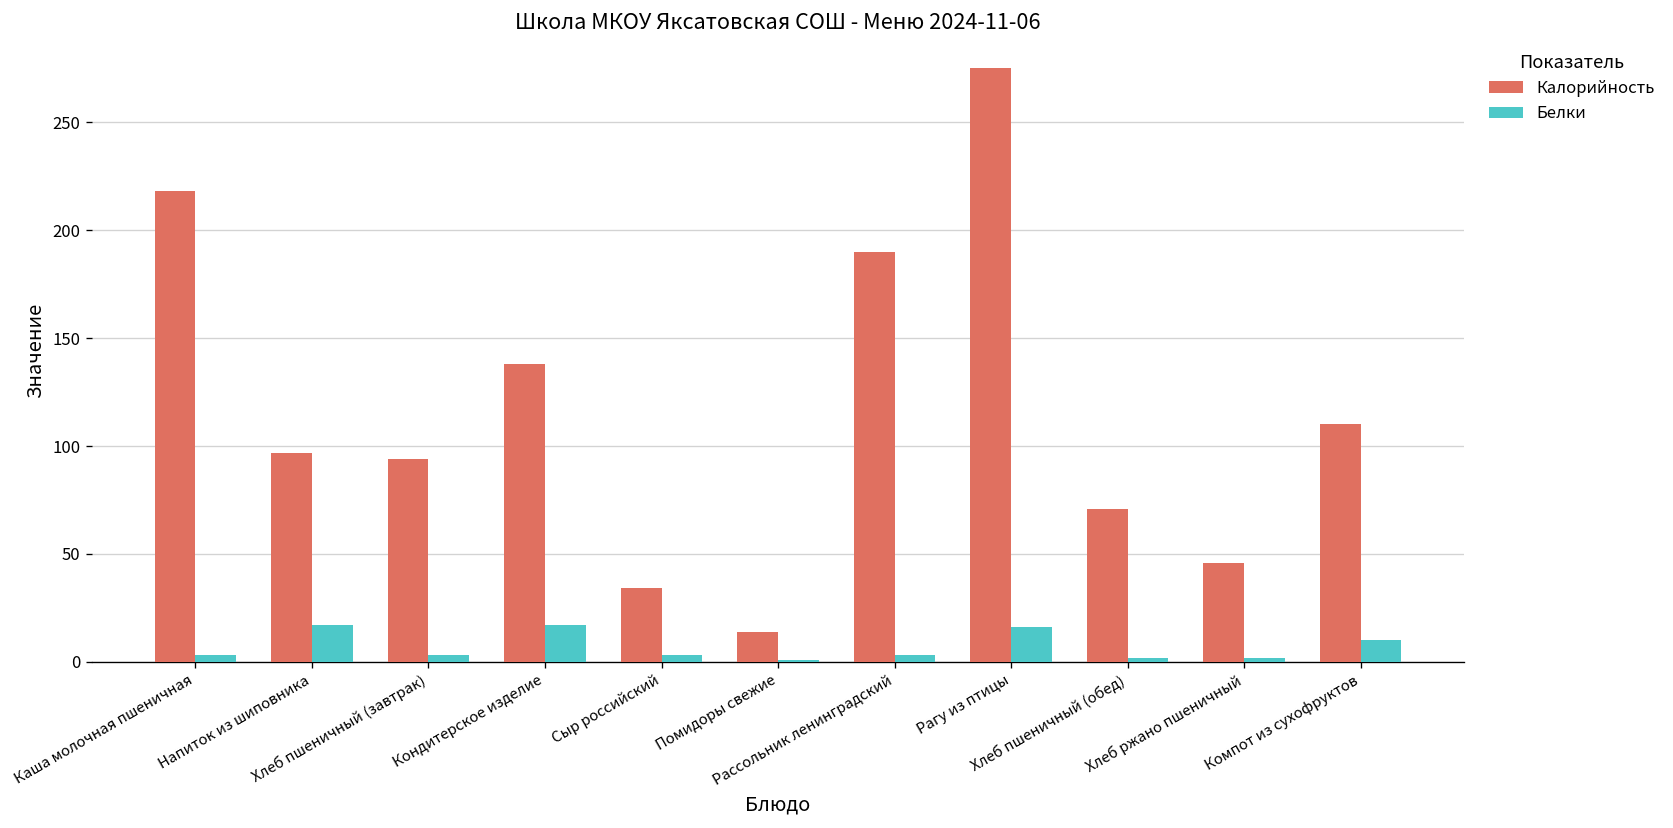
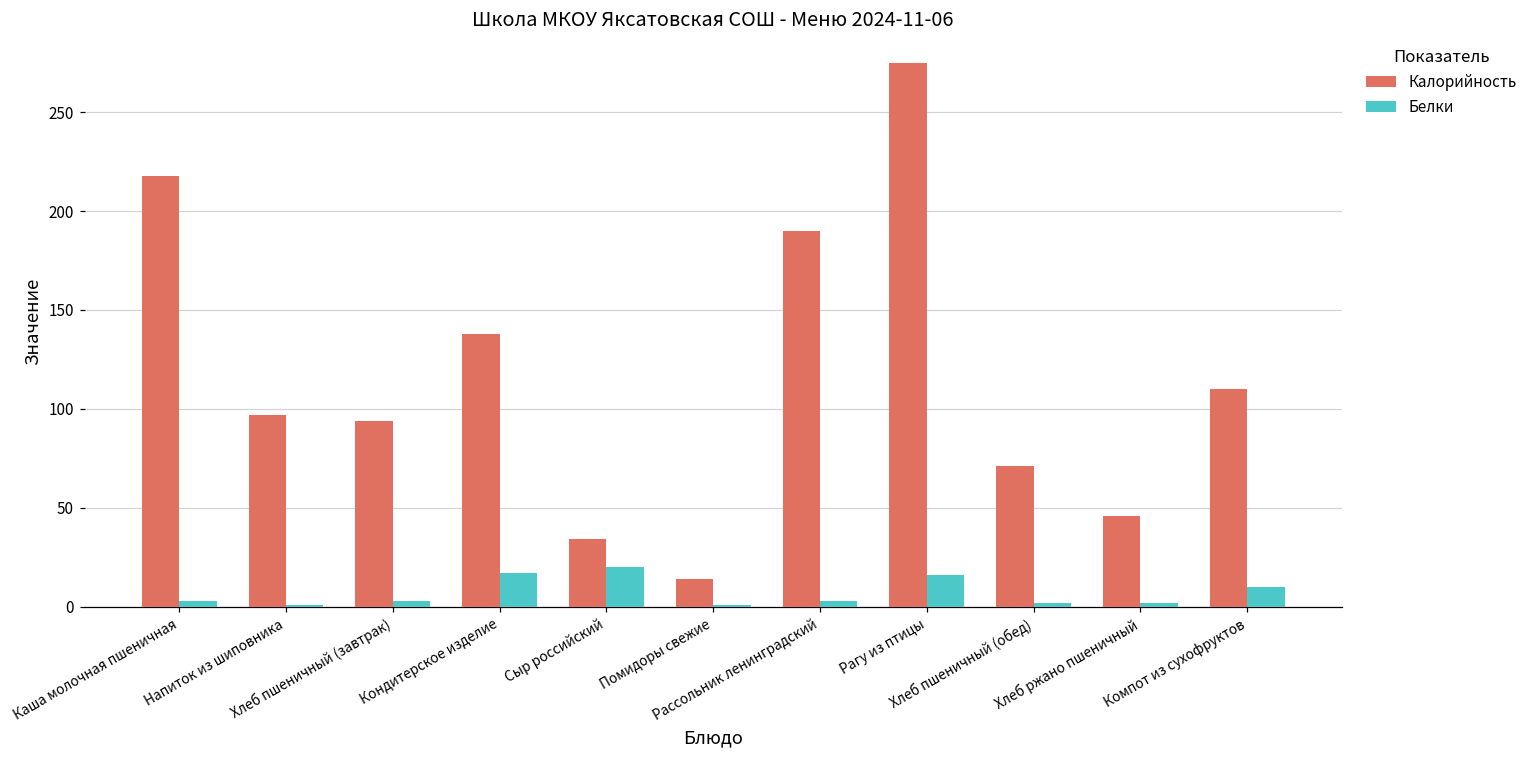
  {
    "Калорийность": {
      "Каша молочная пшеничная": 218,
      "Напиток из шиповника": 97,
      "Хлеб пшеничный (завтрак)": 94,
      "Кондитерское изделие": 138,
      "Сыр российский": 34,
      "Помидоры свежие": 14,
      "Рассольник ленинградский": 190,
      "Рагу из птицы": 275,
      "Хлеб пшеничный (обед)": 71,
      "Хлеб ржано пшеничный": 46,
      "Компот из сухофруктов": 110
    },
    "Белки": {
      "Каша молочная пшеничная": 3,
-     "Напиток из шиповника": 17,
+     "Напиток из шиповника": 1,
      "Хлеб пшеничный (завтрак)": 3,
      "Кондитерское изделие": 17,
-     "Сыр российский": 3,
+     "Сыр российский": 20,
      "Рассольник ленинградский": 3,
      "Рагу из птицы": 16,
      "Хлеб пшеничный (обед)": 2,
      "Хлеб ржано пшеничный": 2,
      "Компот из сухофруктов": 10
    }
  }
